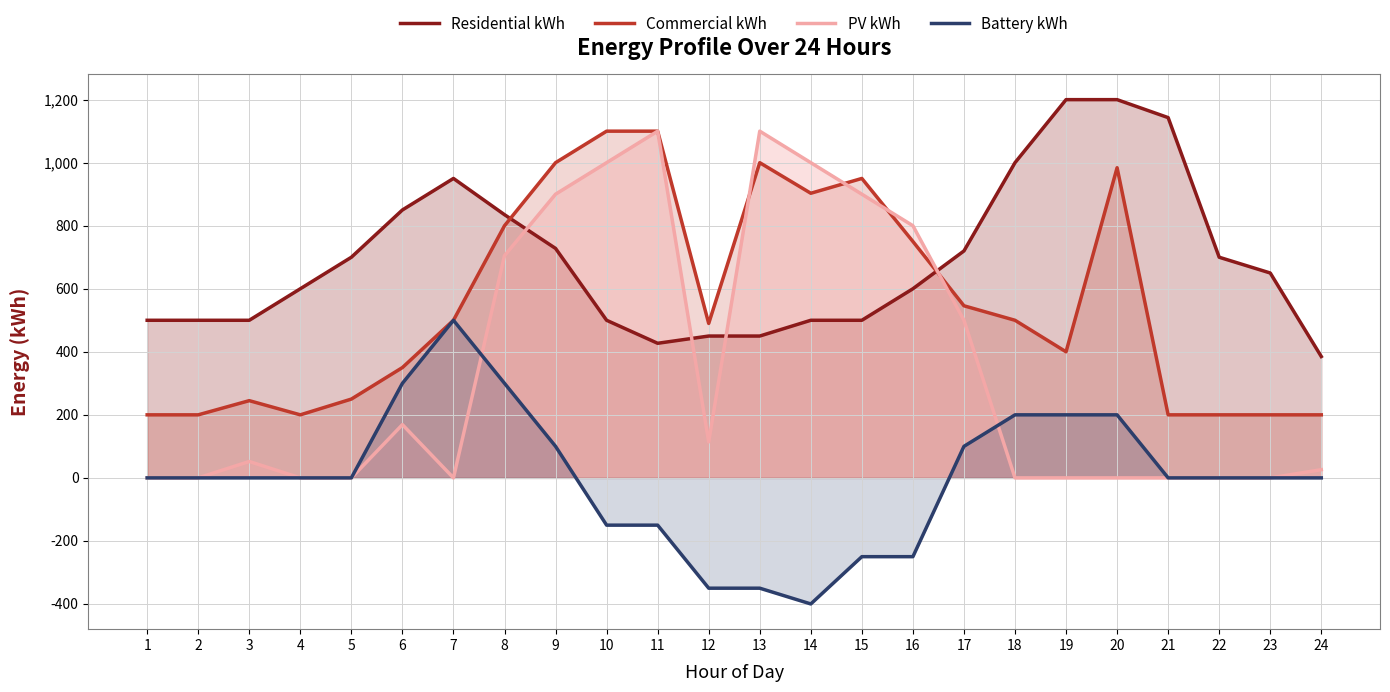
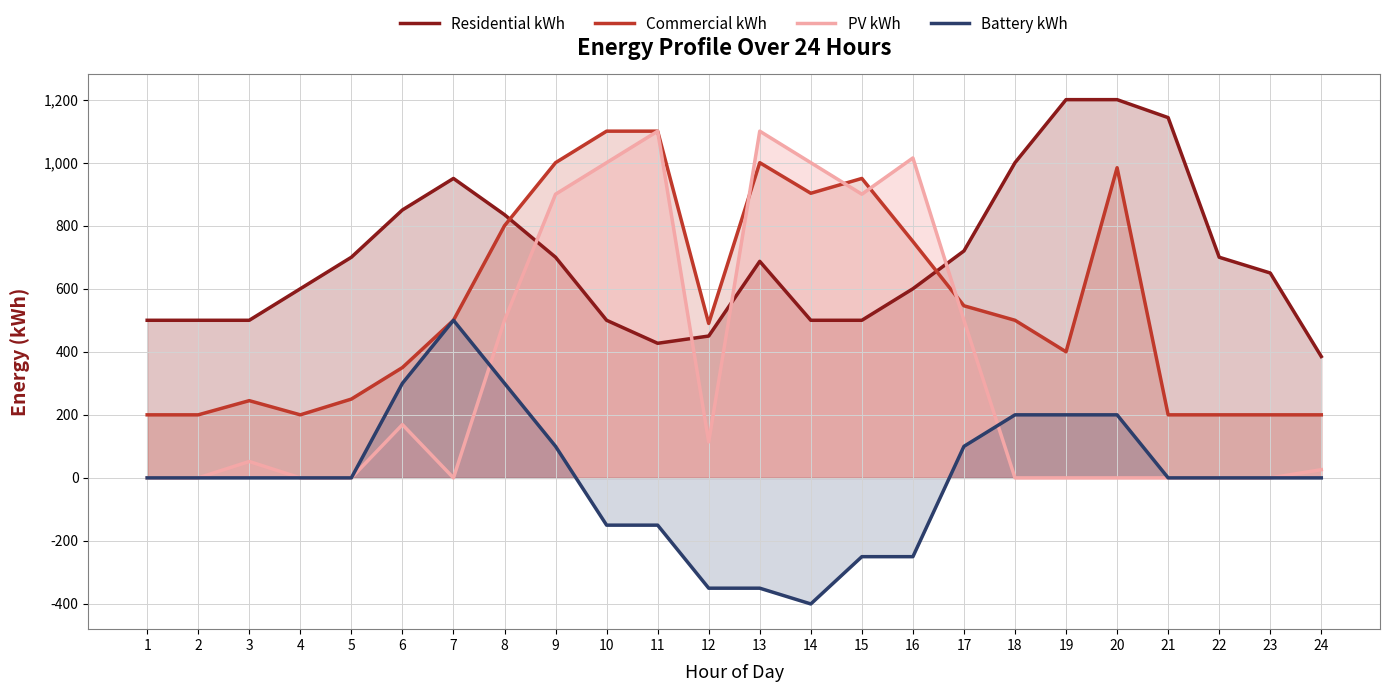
  {
    "Residential kWh": {
      "1": "500",
      "2": "500",
      "3": "500",
      "4": "600",
      "5": "700",
      "6": "850",
      "7": "950",
      "8": "840",
-     "9": "730",
+     "9": "700",
      "10": "500",
      "11": "430",
      "12": "450",
-     "13": "450",
+     "13": "690",
      "14": "500",
      "15": "500",
      "16": "600",
      "17": "720",
      "18": "1,000",
      "19": "1,200",
      "20": "1,200",
      "21": "1,140",
      "22": "700",
      "23": "650",
      "24": "390"
    },
    "Commercial kWh": {
      "1": "200",
      "2": "200",
      "3": "250",
      "4": "200",
      "5": "250",
      "6": "350",
      "8": "800",
      "9": "1,000",
      "10": "1,100",
      "12": "490",
      "13": "1,000",
      "14": "900",
      "15": "950",
      "16": "750",
      "17": "550",
      "18": "500",
      "19": "400",
      "20": "980",
      "21": "200",
      "22": "200",
      "23": "200",
      "24": "200"
    },
    "PV kWh": {
      "3": "50",
      "6": "170",
      "7": "0",
-     "8": "710",
+     "8": "500",
      "9": "900",
      "10": "1,000",
      "12": "110",
      "13": "1,100",
      "14": "1,000",
      "15": "900",
-     "16": "800",
+     "16": "1,020",
      "17": "500",
      "18": "0",
      "19": "0",
      "20": "0",
      "24": "30"
    }
  }
